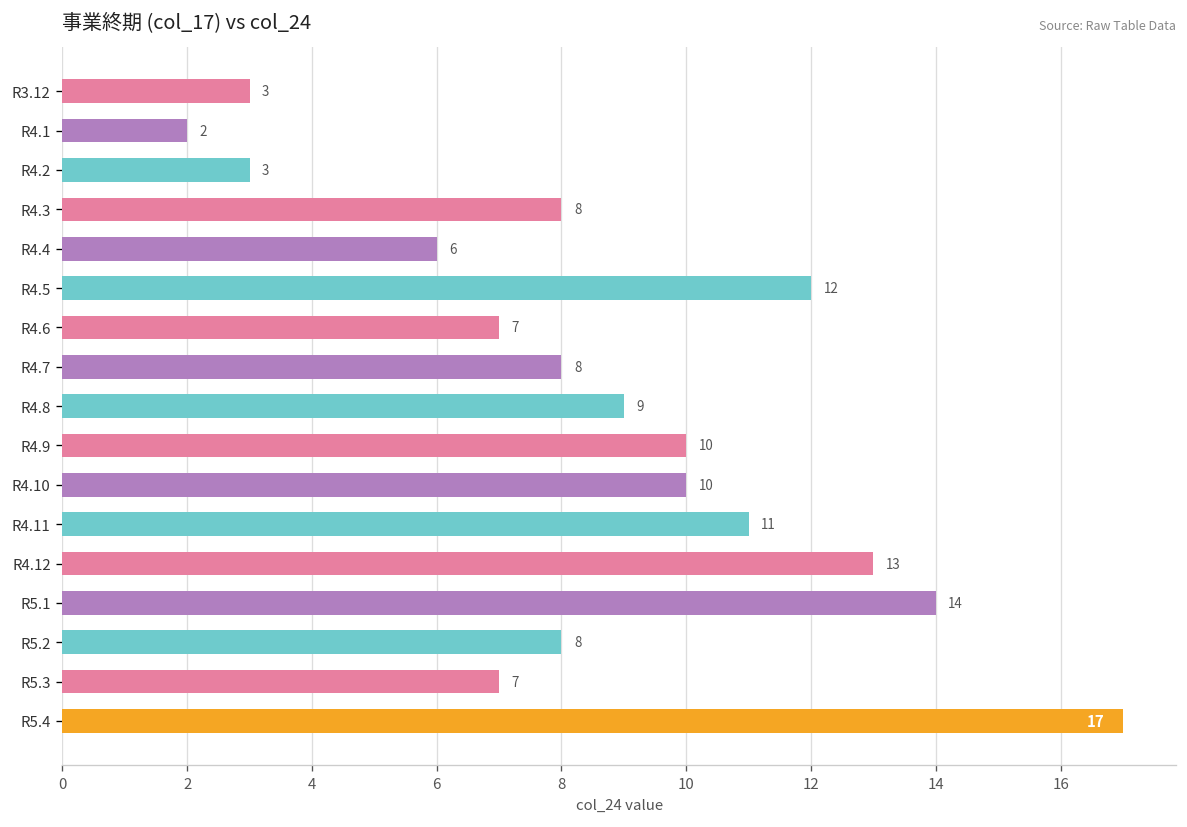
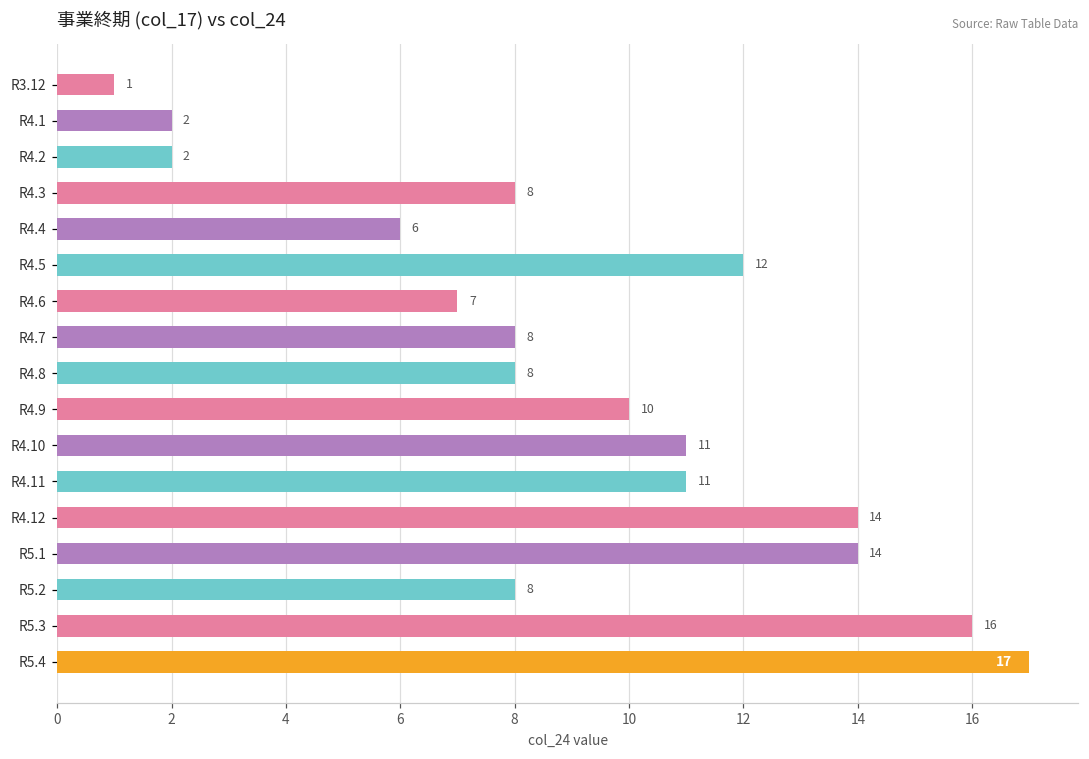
  {
-   "R3.12": 3,
+   "R3.12": 1,
    "R4.1": 2,
-   "R4.2": 3,
+   "R4.2": 2,
    "R4.3": 8,
    "R4.4": 6,
    "R4.5": 12,
    "R4.6": 7,
    "R4.7": 8,
-   "R4.8": 9,
+   "R4.8": 8,
    "R4.9": 10,
-   "R4.10": 10,
+   "R4.10": 11,
    "R4.11": 11,
-   "R4.12": 13,
+   "R4.12": 14,
    "R5.1": 14,
    "R5.2": 8,
-   "R5.3": 7,
+   "R5.3": 16,
    "R5.4": 17
  }
